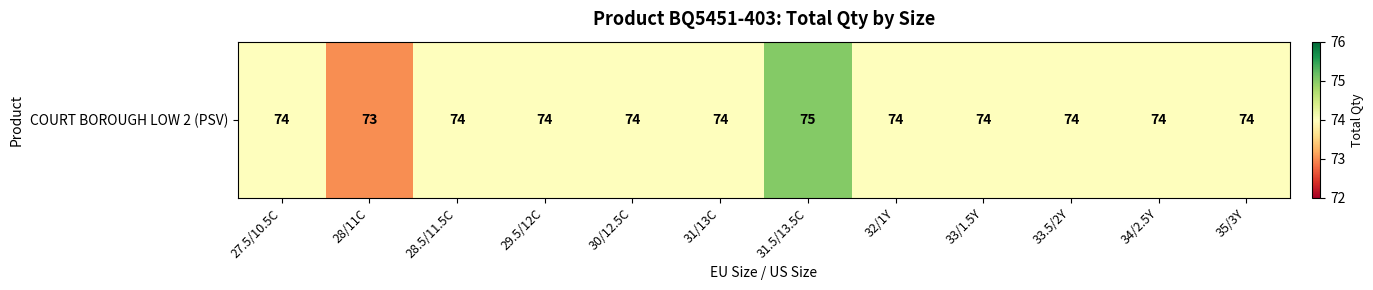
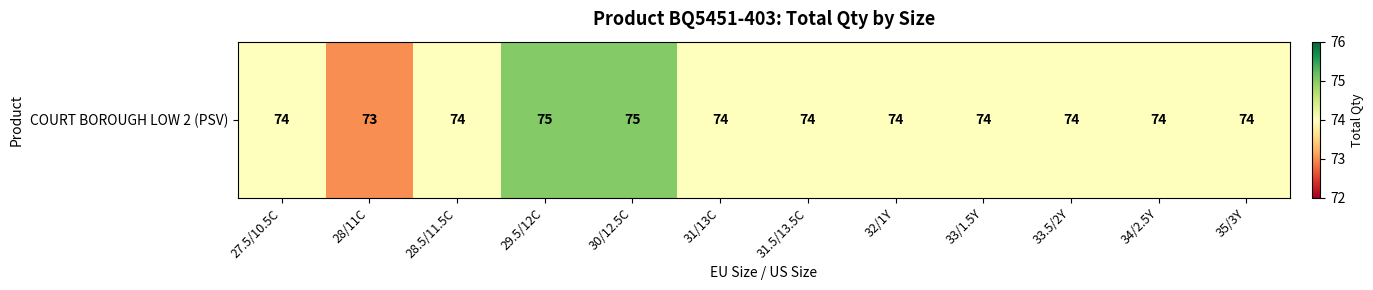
  {
    "COURT BOROUGH LOW 2 (PSV)": {
      "27.5/10.5C": 74,
      "28/11C": 73,
      "28.5/11.5C": 74,
-     "29.5/12C": 74,
-     "30/12.5C": 74,
+     "29.5/12C": 75,
+     "30/12.5C": 75,
      "31/13C": 74,
-     "31.5/13.5C": 75,
+     "31.5/13.5C": 74,
      "32/1Y": 74,
      "33/1.5Y": 74,
      "33.5/2Y": 74,
      "34/2.5Y": 74,
      "35/3Y": 74
    }
  }
